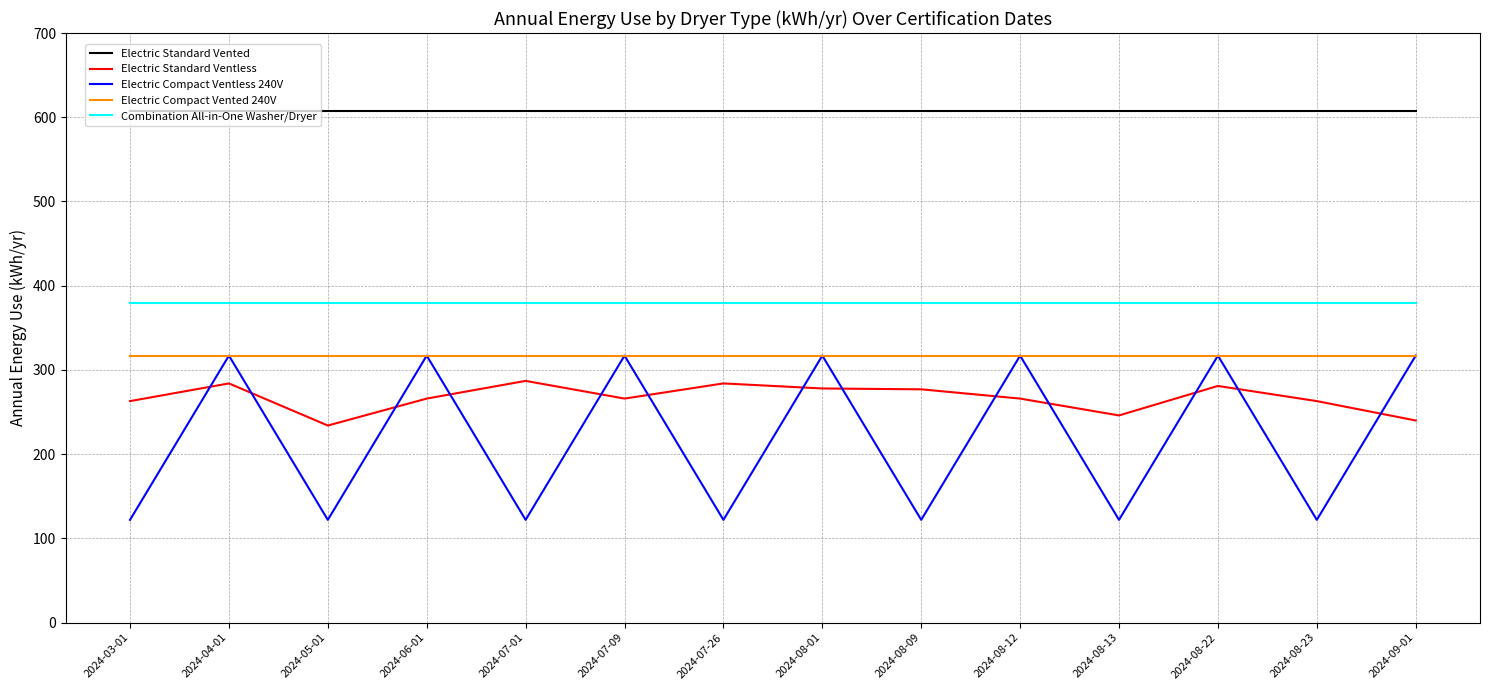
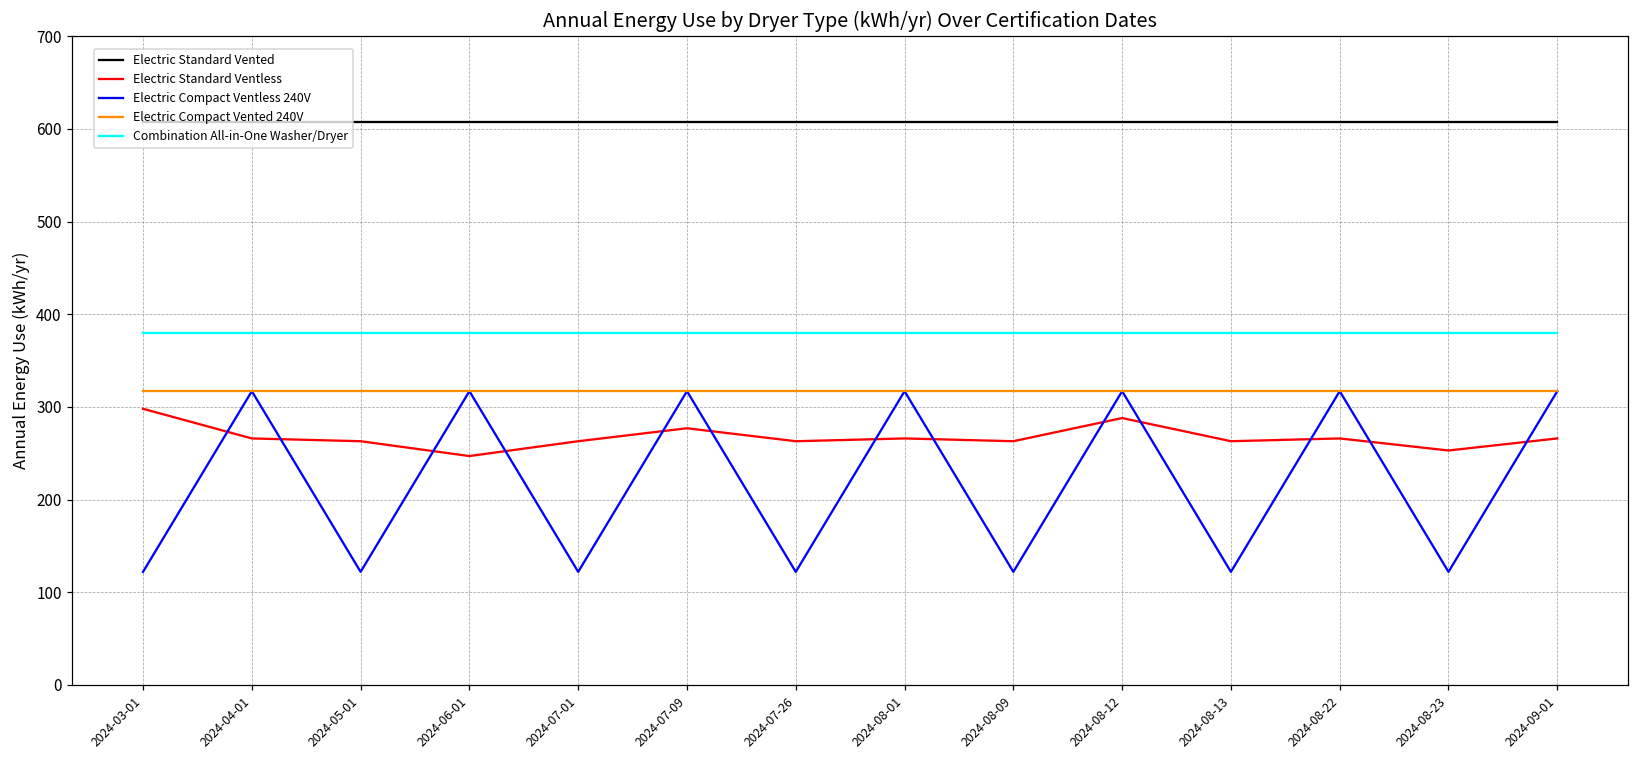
  {
    "Electric Standard Vented": {
      "2024-05-01": 610,
      "2024-06-01": 610,
      "2024-07-01": 610,
      "2024-07-09": 610,
      "2024-07-26": 610,
      "2024-08-01": 610,
      "2024-08-09": 610,
      "2024-08-12": 610,
      "2024-08-13": 610,
      "2024-08-22": 610,
      "2024-08-23": 610,
      "2024-09-01": 610
    },
    "Electric Standard Ventless": {
-     "2024-03-01": 260,
-     "2024-04-01": 280,
-     "2024-05-01": 230,
-     "2024-06-01": 270,
-     "2024-07-01": 290,
-     "2024-07-09": 270,
-     "2024-07-26": 280,
-     "2024-08-01": 280,
-     "2024-08-09": 280,
-     "2024-08-12": 270,
-     "2024-08-13": 250,
-     "2024-08-22": 280,
-     "2024-08-23": 260,
-     "2024-09-01": 240
+     "2024-03-01": 300,
+     "2024-04-01": 270,
+     "2024-05-01": 260,
+     "2024-06-01": 250,
+     "2024-07-01": 260,
+     "2024-07-09": 280,
+     "2024-07-26": 260,
+     "2024-08-01": 270,
+     "2024-08-09": 260,
+     "2024-08-12": 290,
+     "2024-08-13": 260,
+     "2024-08-22": 270,
+     "2024-08-23": 250,
+     "2024-09-01": 270
    },
    "Electric Compact Ventless 240V": {
      "2024-03-01": 120,
      "2024-05-01": 120,
      "2024-07-01": 120,
      "2024-07-26": 120,
      "2024-08-09": 120,
      "2024-08-13": 120,
      "2024-08-23": 120
    },
    "Electric Compact Vented 240V": {
      "2024-03-01": 320,
      "2024-05-01": 320,
      "2024-07-01": 320,
      "2024-07-26": 320,
      "2024-08-09": 320,
      "2024-08-13": 320,
      "2024-08-23": 320
    },
    "Combination All-in-One Washer/Dryer": {
      "2024-03-01": 380,
      "2024-04-01": 380,
      "2024-05-01": 380,
      "2024-06-01": 380,
      "2024-07-01": 380,
      "2024-07-09": 380,
      "2024-07-26": 380,
      "2024-08-01": 380,
      "2024-08-09": 380,
      "2024-08-12": 380,
      "2024-08-13": 380,
      "2024-08-22": 380,
      "2024-08-23": 380,
      "2024-09-01": 380
    }
  }
